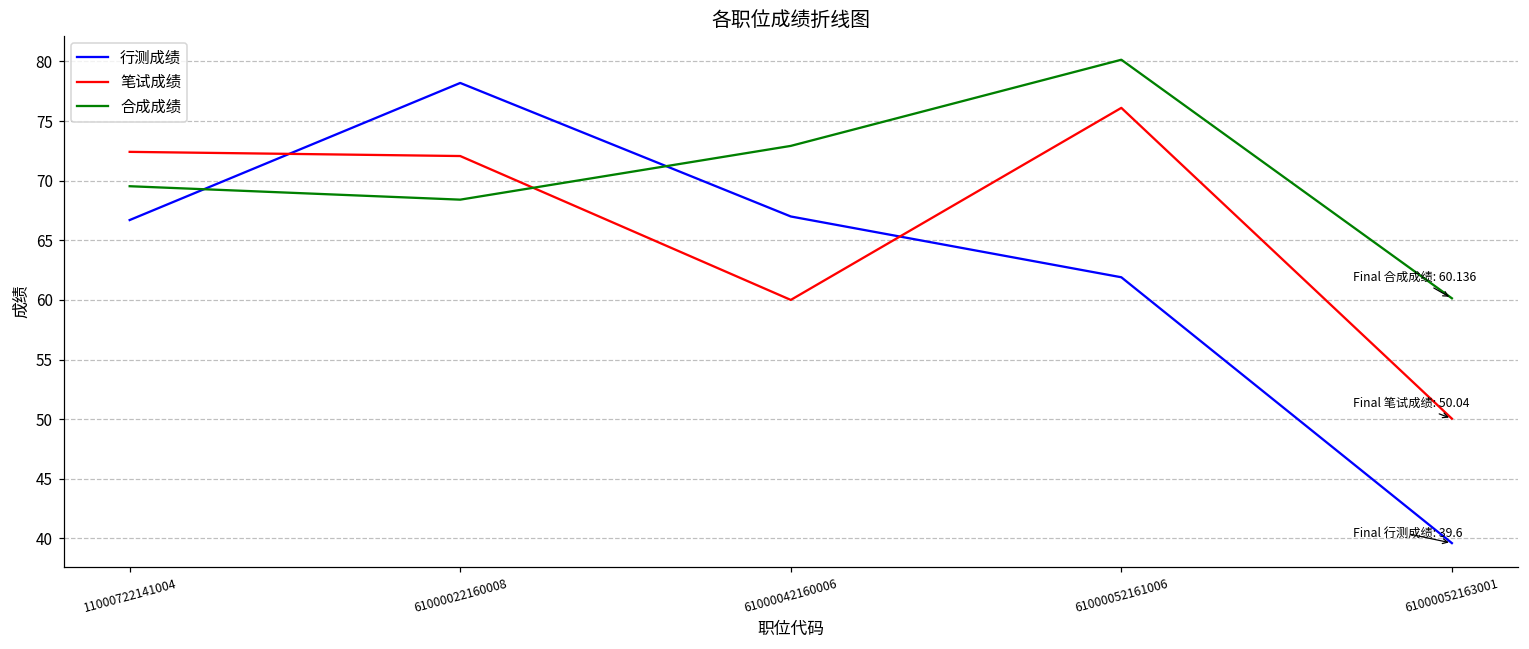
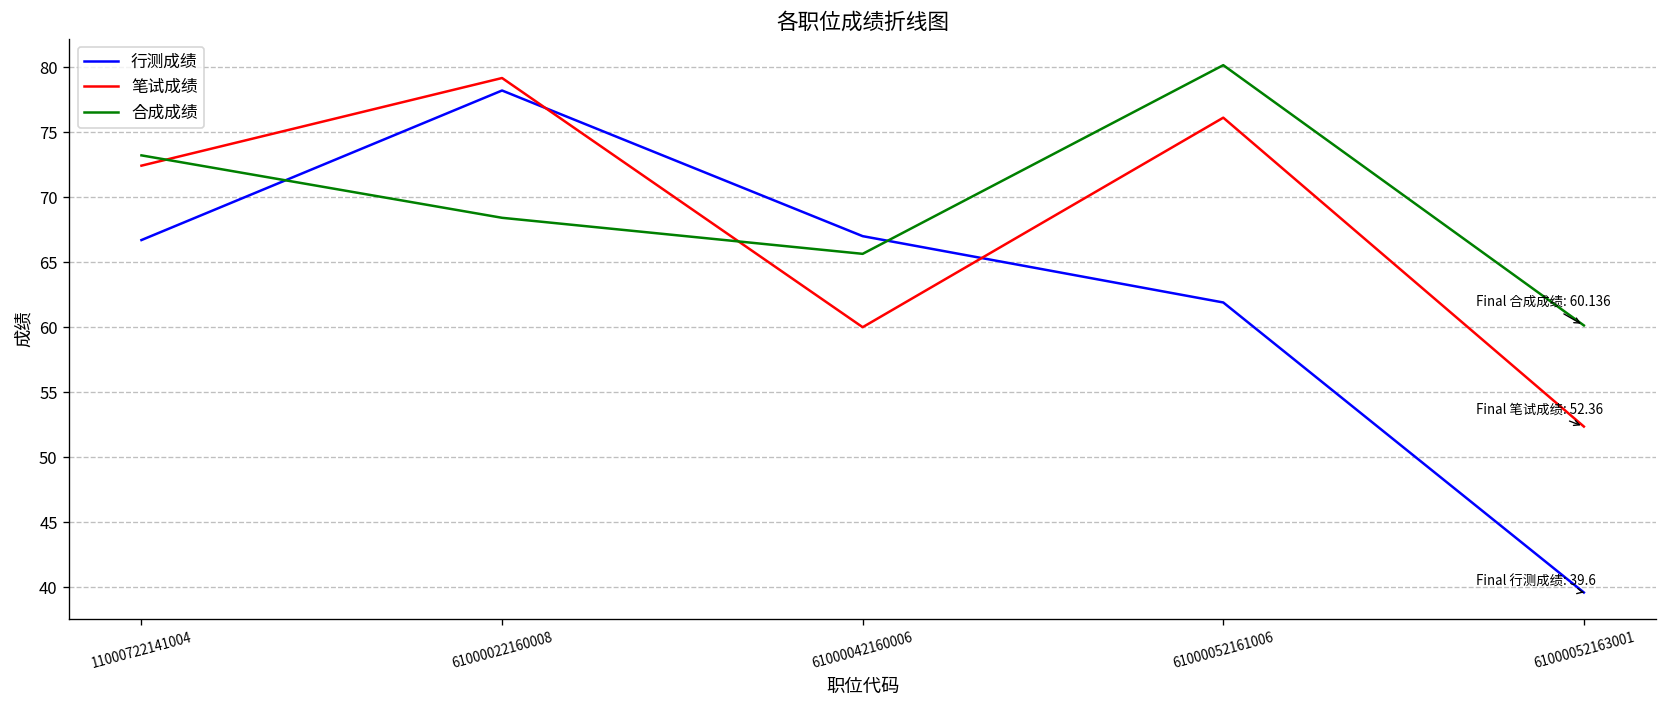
  {
    "行测成绩": {
      "61000052163001": 39.6
    },
    "笔试成绩": {
-     "61000022160008": 72.1,
-     "61000052163001": 50.04
+     "61000022160008": 79.2,
+     "61000052163001": 52.36
    },
    "合成成绩": {
-     "11000722141004": 69.5,
+     "11000722141004": 73.2,
      "61000022160008": 68.4,
-     "61000042160006": 72.9,
+     "61000042160006": 65.6,
      "61000052161006": 80.1
    }
  }
